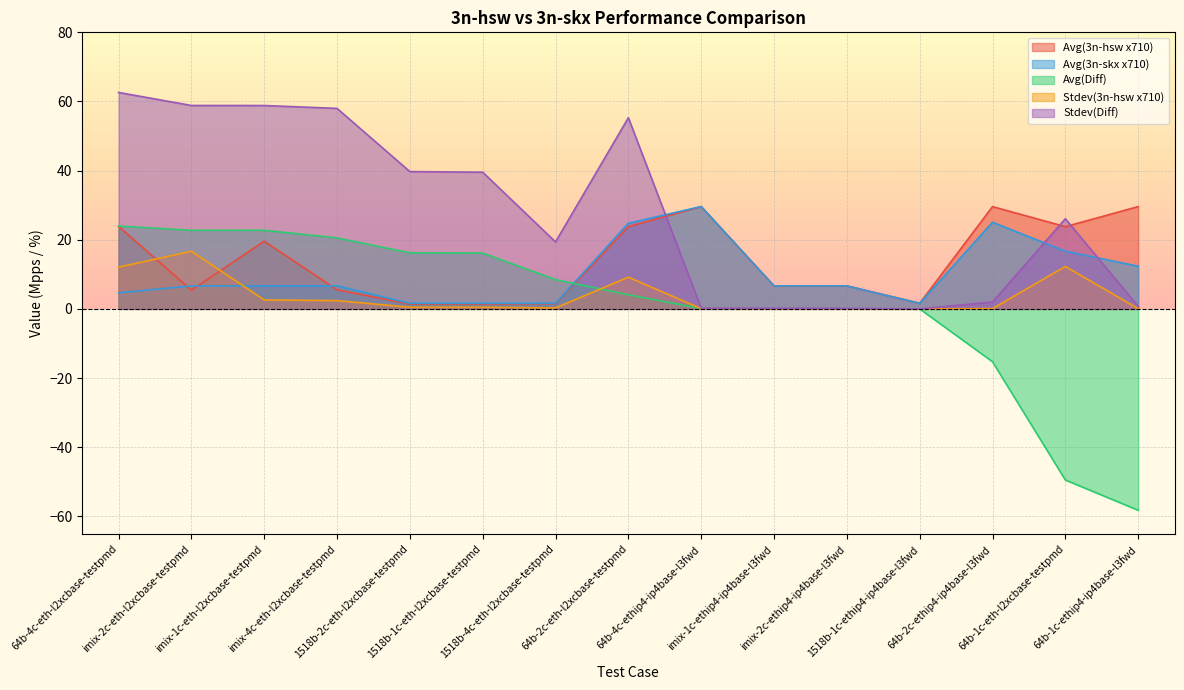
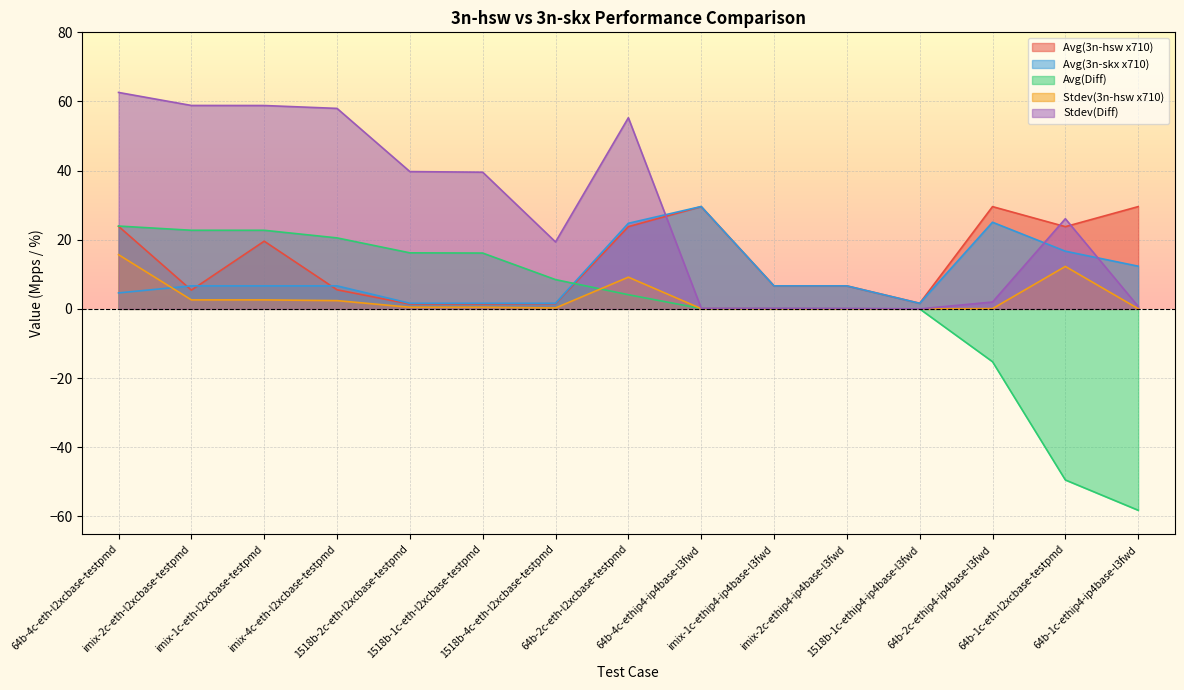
  {
    "Avg(3n-hsw x710)": {
      "imix-2c-eth-l2xcbase-testpmd": 5,
      "imix-1c-eth-l2xcbase-testpmd": 20,
      "imix-4c-eth-l2xcbase-testpmd": 6,
      "64b-2c-eth-l2xcbase-testpmd": 24,
      "64b-2c-ethip4-ip4base-l3fwd": 30,
      "64b-1c-eth-l2xcbase-testpmd": 24,
      "64b-1c-ethip4-ip4base-l3fwd": 30
    },
    "Avg(3n-skx x710)": {
      "64b-4c-eth-l2xcbase-testpmd": 5,
      "imix-2c-eth-l2xcbase-testpmd": 7,
      "imix-1c-eth-l2xcbase-testpmd": 7,
      "imix-4c-eth-l2xcbase-testpmd": 7,
      "64b-2c-eth-l2xcbase-testpmd": 25,
      "64b-2c-ethip4-ip4base-l3fwd": 25,
      "64b-1c-eth-l2xcbase-testpmd": 17,
      "64b-1c-ethip4-ip4base-l3fwd": 12
    },
    "Stdev(3n-hsw x710)": {
-     "64b-4c-eth-l2xcbase-testpmd": 12,
-     "imix-2c-eth-l2xcbase-testpmd": 17,
+     "64b-4c-eth-l2xcbase-testpmd": 16,
+     "imix-2c-eth-l2xcbase-testpmd": 3,
      "imix-1c-eth-l2xcbase-testpmd": 3,
      "imix-4c-eth-l2xcbase-testpmd": 2,
      "1518b-2c-eth-l2xcbase-testpmd": 0,
      "1518b-1c-eth-l2xcbase-testpmd": 0,
      "1518b-4c-eth-l2xcbase-testpmd": 0,
      "64b-2c-eth-l2xcbase-testpmd": 9,
      "64b-1c-eth-l2xcbase-testpmd": 12
    },
    "Stdev(Diff)": {
      "64b-4c-eth-l2xcbase-testpmd": 63,
      "imix-2c-eth-l2xcbase-testpmd": 59,
      "imix-1c-eth-l2xcbase-testpmd": 59,
      "imix-4c-eth-l2xcbase-testpmd": 58,
      "1518b-2c-eth-l2xcbase-testpmd": 40,
      "1518b-1c-eth-l2xcbase-testpmd": 40,
      "1518b-4c-eth-l2xcbase-testpmd": 19,
      "64b-2c-eth-l2xcbase-testpmd": 55,
      "64b-2c-ethip4-ip4base-l3fwd": 2,
      "64b-1c-eth-l2xcbase-testpmd": 26
    }
  }
